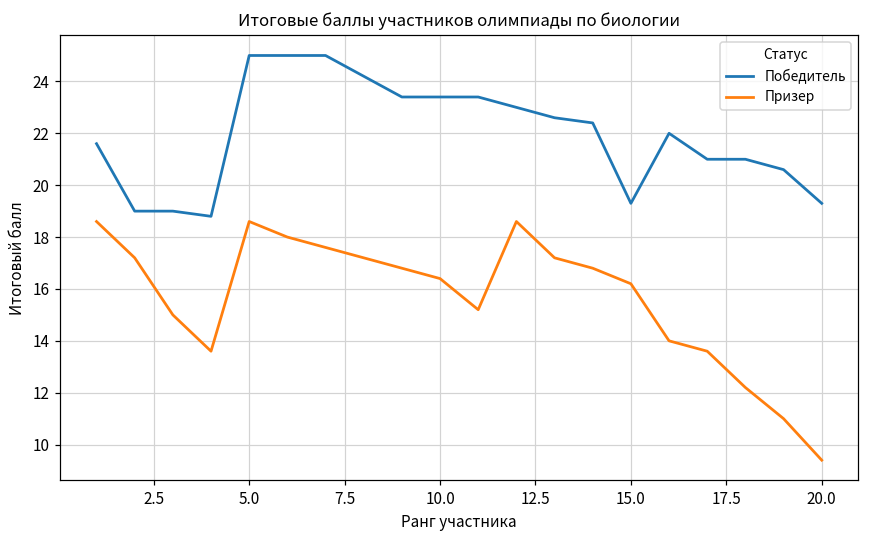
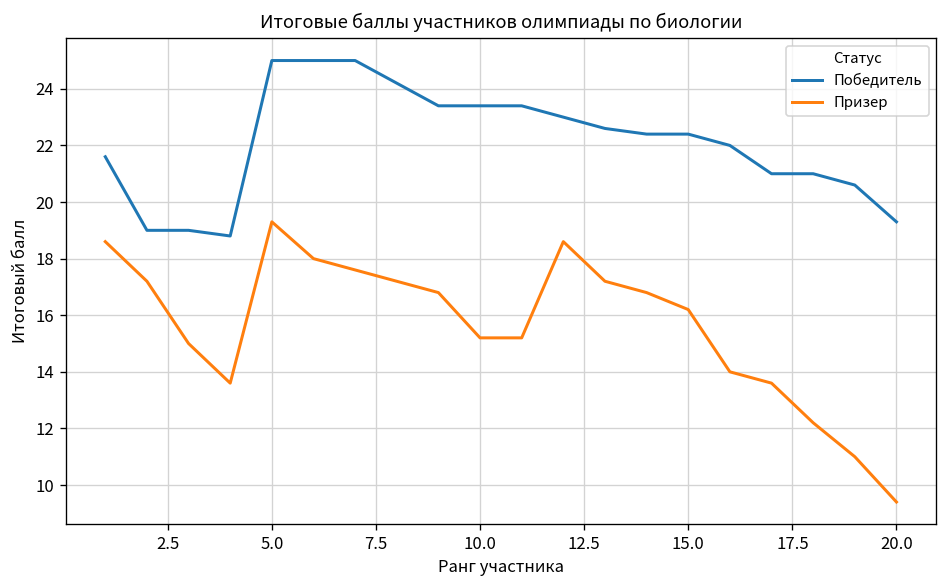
  {
    "Победитель": {
      "5.0": 25.0,
      "10.0": 23.4,
-     "15.0": 19.3,
+     "15.0": 22.4,
      "20.0": 19.3
    },
    "Призер": {
-     "5.0": 18.6,
-     "10.0": 16.4,
+     "5.0": 19.3,
+     "10.0": 15.2,
      "15.0": 16.2,
      "20.0": 9.4
    }
  }
